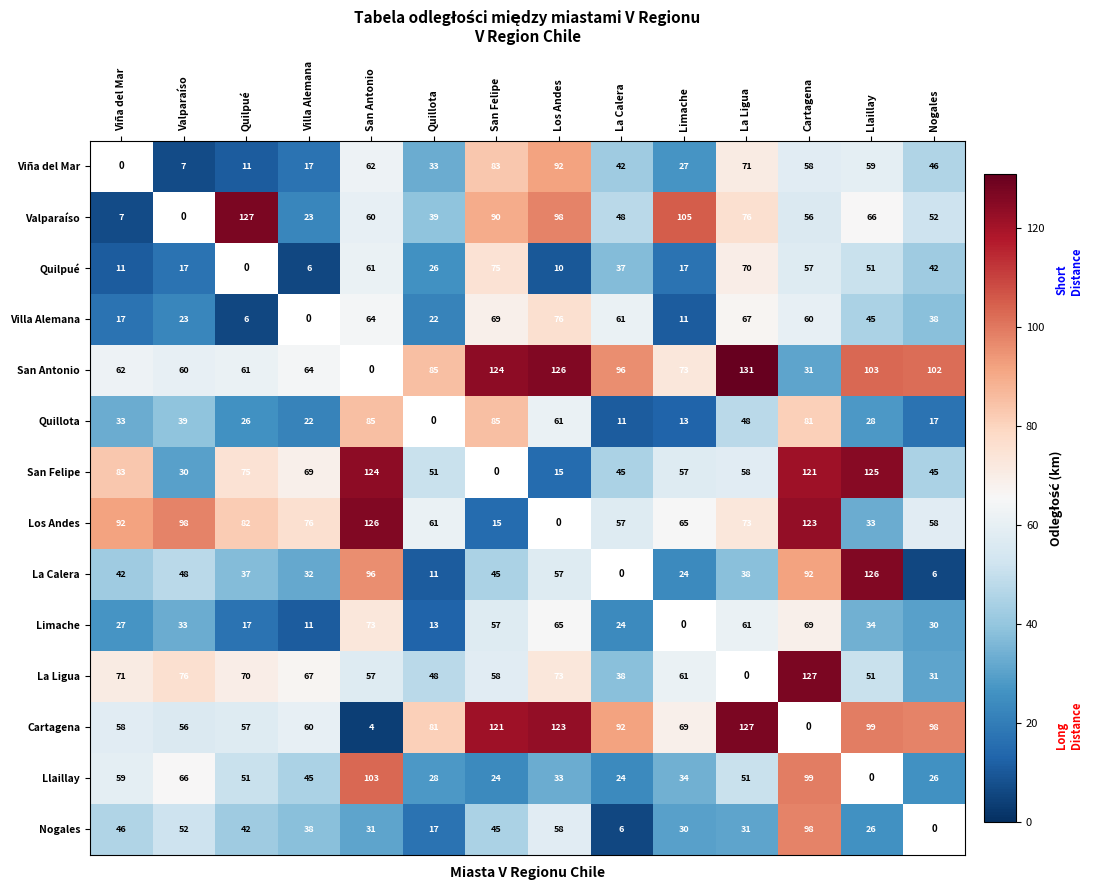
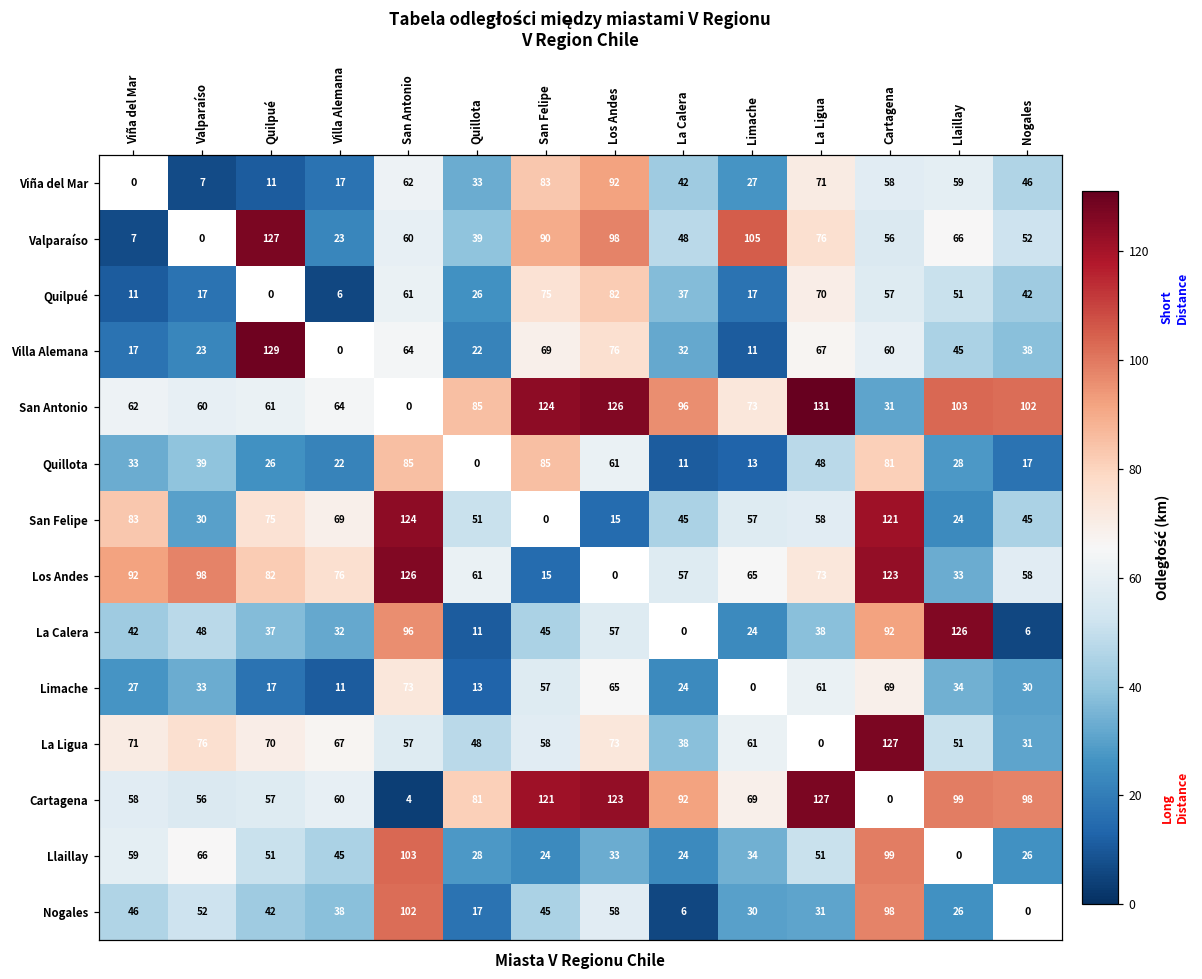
  {
    "Viña del Mar": {
      "Valparaíso": 7,
      "Quilpué": 11,
      "Villa Alemana": 17,
      "San Antonio": 62,
      "Quillota": 33,
      "San Felipe": 83,
      "Los Andes": 92,
      "La Calera": 42,
      "Limache": 27,
      "La Ligua": 71,
      "Cartagena": 58,
      "Llaillay": 59,
      "Nogales": 46
    },
    "Valparaíso": {
      "Viña del Mar": 7,
      "Quilpué": 127,
      "Villa Alemana": 23,
      "San Antonio": 60,
      "Quillota": 39,
      "San Felipe": 90,
      "Los Andes": 98,
      "La Calera": 48,
      "Limache": 105,
      "Cartagena": 56,
      "Llaillay": 66,
      "Nogales": 52
    },
    "Quilpué": {
      "Viña del Mar": 11,
      "Valparaíso": 17,
      "Villa Alemana": 6,
      "San Antonio": 61,
      "Quillota": 26,
-     "Los Andes": 10,
+     "Los Andes": 82,
      "La Calera": 37,
      "Limache": 17,
      "La Ligua": 70,
      "Cartagena": 57,
      "Llaillay": 51,
      "Nogales": 42
    },
    "Villa Alemana": {
      "Viña del Mar": 17,
      "Valparaíso": 23,
-     "Quilpué": 6,
+     "Quilpué": 129,
      "San Antonio": 64,
      "Quillota": 22,
      "San Felipe": 69,
-     "La Calera": 61,
+     "La Calera": 32,
      "Limache": 11,
      "La Ligua": 67,
      "Cartagena": 60,
      "Llaillay": 45,
      "Nogales": 38
    },
    "San Antonio": {
      "Viña del Mar": 62,
      "Valparaíso": 60,
      "Quilpué": 61,
      "Villa Alemana": 64,
      "Quillota": 85,
      "San Felipe": 124,
      "Los Andes": 126,
      "La Calera": 96,
      "La Ligua": 131,
      "Cartagena": 31,
      "Llaillay": 103,
      "Nogales": 102
    },
    "Quillota": {
      "Viña del Mar": 33,
      "Valparaíso": 39,
      "Quilpué": 26,
      "Villa Alemana": 22,
      "San Antonio": 85,
      "San Felipe": 85,
      "Los Andes": 61,
      "La Calera": 11,
      "Limache": 13,
      "La Ligua": 48,
      "Cartagena": 81,
      "Llaillay": 28,
      "Nogales": 17
    },
    "San Felipe": {
      "Viña del Mar": 83,
      "Valparaíso": 30,
      "Villa Alemana": 69,
      "San Antonio": 124,
      "Quillota": 51,
      "Los Andes": 15,
      "La Calera": 45,
      "Limache": 57,
      "La Ligua": 58,
      "Cartagena": 121,
-     "Llaillay": 125,
+     "Llaillay": 24,
      "Nogales": 45
    },
    "Los Andes": {
      "Viña del Mar": 92,
      "Valparaíso": 98,
      "Quilpué": 82,
      "San Antonio": 126,
      "Quillota": 61,
      "San Felipe": 15,
      "La Calera": 57,
      "Limache": 65,
      "Cartagena": 123,
      "Llaillay": 33,
      "Nogales": 58
    },
    "La Calera": {
      "Viña del Mar": 42,
      "Valparaíso": 48,
      "Quilpué": 37,
      "Villa Alemana": 32,
      "San Antonio": 96,
      "Quillota": 11,
      "San Felipe": 45,
      "Los Andes": 57,
      "Limache": 24,
      "La Ligua": 38,
      "Cartagena": 92,
      "Llaillay": 126,
      "Nogales": 6
    },
    "Limache": {
      "Viña del Mar": 27,
      "Valparaíso": 33,
      "Quilpué": 17,
      "Villa Alemana": 11,
      "Quillota": 13,
      "San Felipe": 57,
      "Los Andes": 65,
      "La Calera": 24,
      "La Ligua": 61,
      "Cartagena": 69,
      "Llaillay": 34,
      "Nogales": 30
    },
    "La Ligua": {
      "Viña del Mar": 71,
      "Quilpué": 70,
      "Villa Alemana": 67,
      "San Antonio": 57,
      "Quillota": 48,
      "San Felipe": 58,
      "La Calera": 38,
      "Limache": 61,
      "Cartagena": 127,
      "Llaillay": 51,
      "Nogales": 31
    },
    "Cartagena": {
      "Viña del Mar": 58,
      "Valparaíso": 56,
      "Quilpué": 57,
      "Villa Alemana": 60,
      "San Antonio": 4,
      "Quillota": 81,
      "San Felipe": 121,
      "Los Andes": 123,
      "La Calera": 92,
      "Limache": 69,
      "La Ligua": 127,
      "Llaillay": 99,
      "Nogales": 98
    },
    "Llaillay": {
      "Viña del Mar": 59,
      "Valparaíso": 66,
      "Quilpué": 51,
      "Villa Alemana": 45,
      "San Antonio": 103,
      "Quillota": 28,
      "San Felipe": 24,
      "Los Andes": 33,
      "La Calera": 24,
      "Limache": 34,
      "La Ligua": 51,
      "Cartagena": 99,
      "Nogales": 26
    },
    "Nogales": {
      "Viña del Mar": 46,
      "Valparaíso": 52,
      "Quilpué": 42,
      "Villa Alemana": 38,
-     "San Antonio": 31,
+     "San Antonio": 102,
      "Quillota": 17,
      "San Felipe": 45,
      "Los Andes": 58,
      "La Calera": 6,
      "Limache": 30,
      "La Ligua": 31,
      "Cartagena": 98,
      "Llaillay": 26
    }
  }
